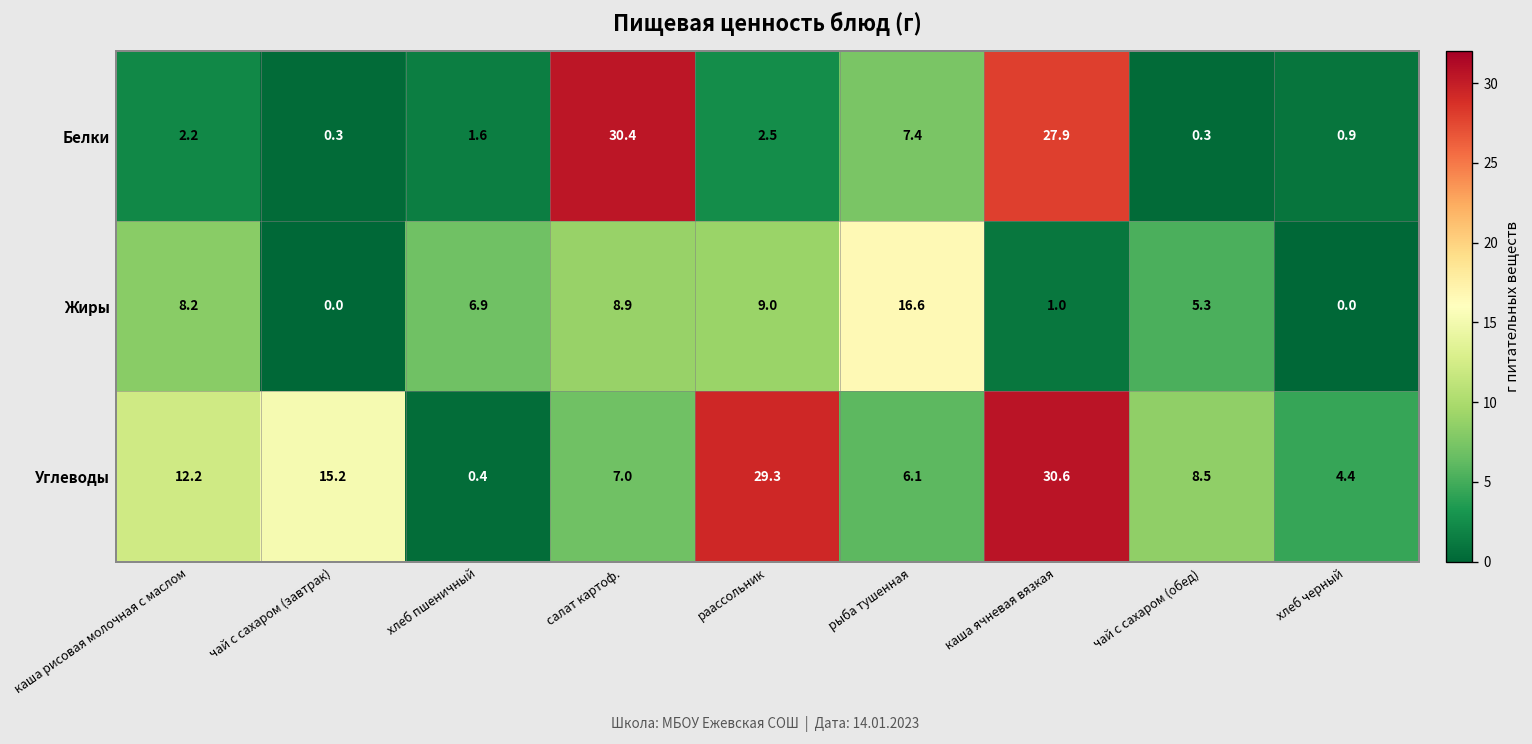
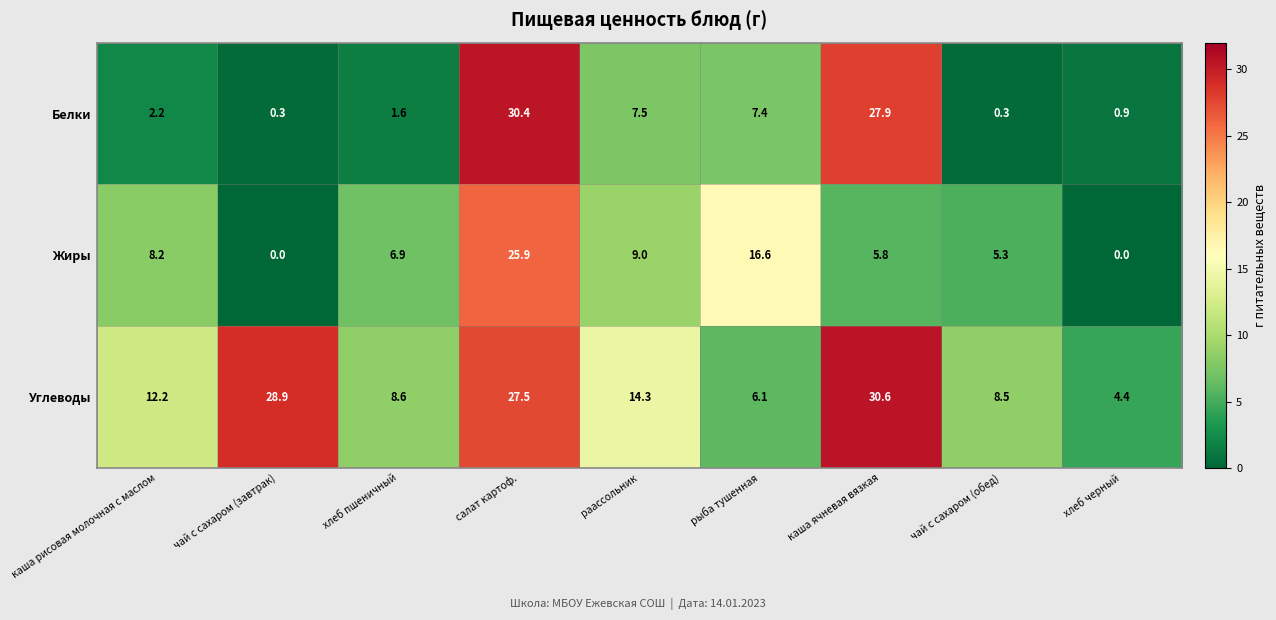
  {
    "Белки": {
      "каша рисовая молочная с маслом": 2.2,
      "чай с сахаром (завтрак)": 0.3,
      "хлеб пшеничный": 1.6,
      "салат картоф.": 30.4,
-     "раассольник": 2.5,
+     "раассольник": 7.5,
      "рыба тушенная": 7.4,
      "каша ячневая вязкая": 27.9,
      "чай с сахаром (обед)": 0.3,
      "хлеб черный": 0.9
    },
    "Жиры": {
      "каша рисовая молочная с маслом": 8.2,
      "чай с сахаром (завтрак)": 0.0,
      "хлеб пшеничный": 6.9,
-     "салат картоф.": 8.9,
+     "салат картоф.": 25.9,
      "раассольник": 9.0,
      "рыба тушенная": 16.6,
-     "каша ячневая вязкая": 1.0,
+     "каша ячневая вязкая": 5.8,
      "чай с сахаром (обед)": 5.3,
      "хлеб черный": 0.0
    },
    "Углеводы": {
      "каша рисовая молочная с маслом": 12.2,
-     "чай с сахаром (завтрак)": 15.2,
-     "хлеб пшеничный": 0.4,
-     "салат картоф.": 7.0,
-     "раассольник": 29.3,
+     "чай с сахаром (завтрак)": 28.9,
+     "хлеб пшеничный": 8.6,
+     "салат картоф.": 27.5,
+     "раассольник": 14.3,
      "рыба тушенная": 6.1,
      "каша ячневая вязкая": 30.6,
      "чай с сахаром (обед)": 8.5,
      "хлеб черный": 4.4
    }
  }
